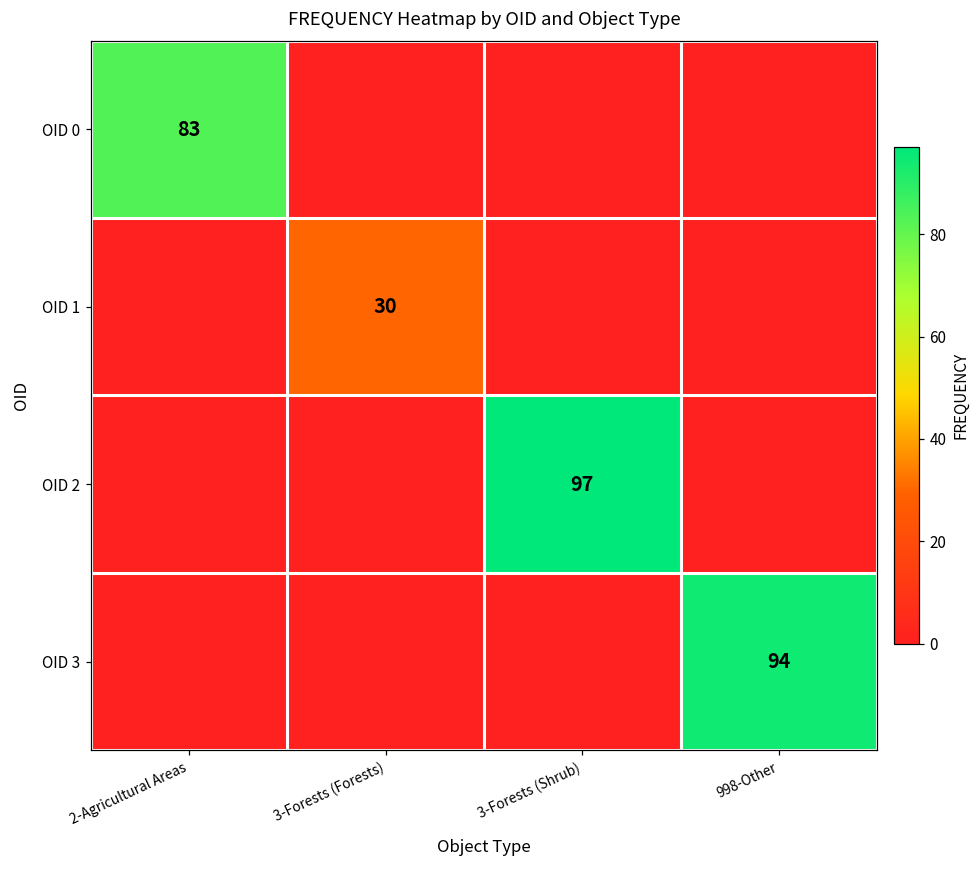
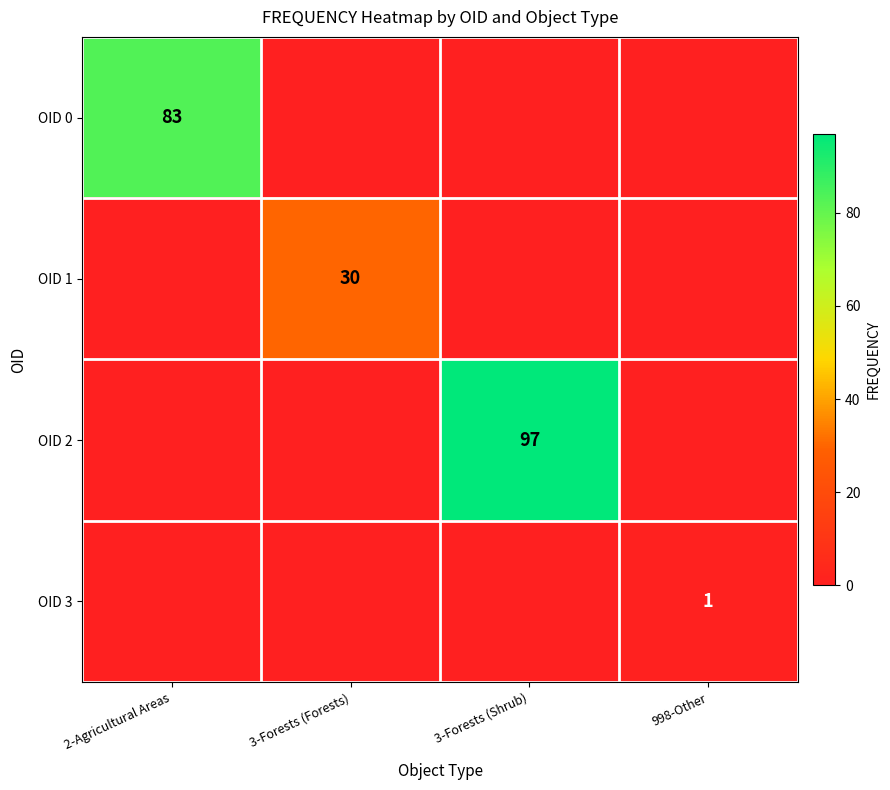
  {
    "OID 3": {
-     "998-Other": 94
+     "998-Other": 1
    }
  }
